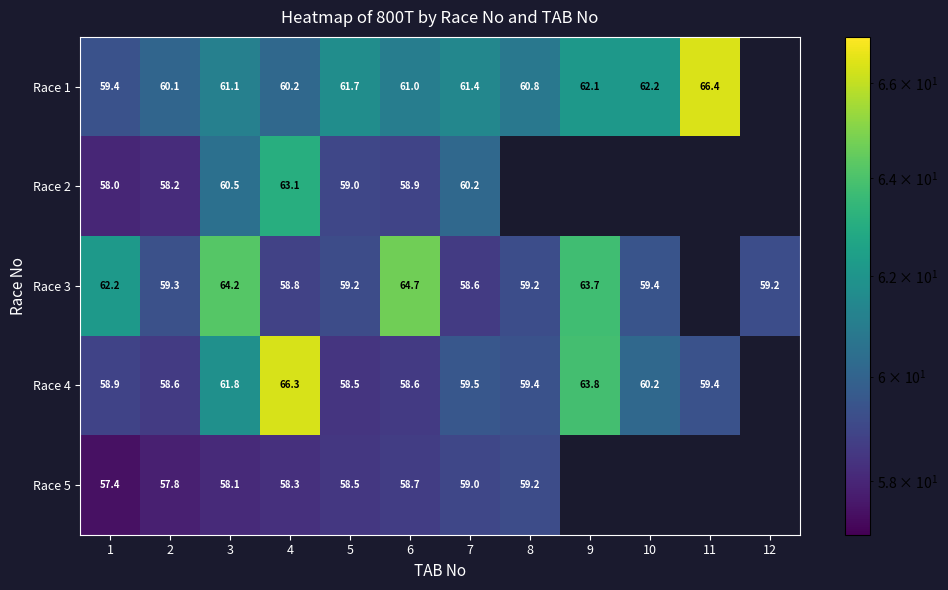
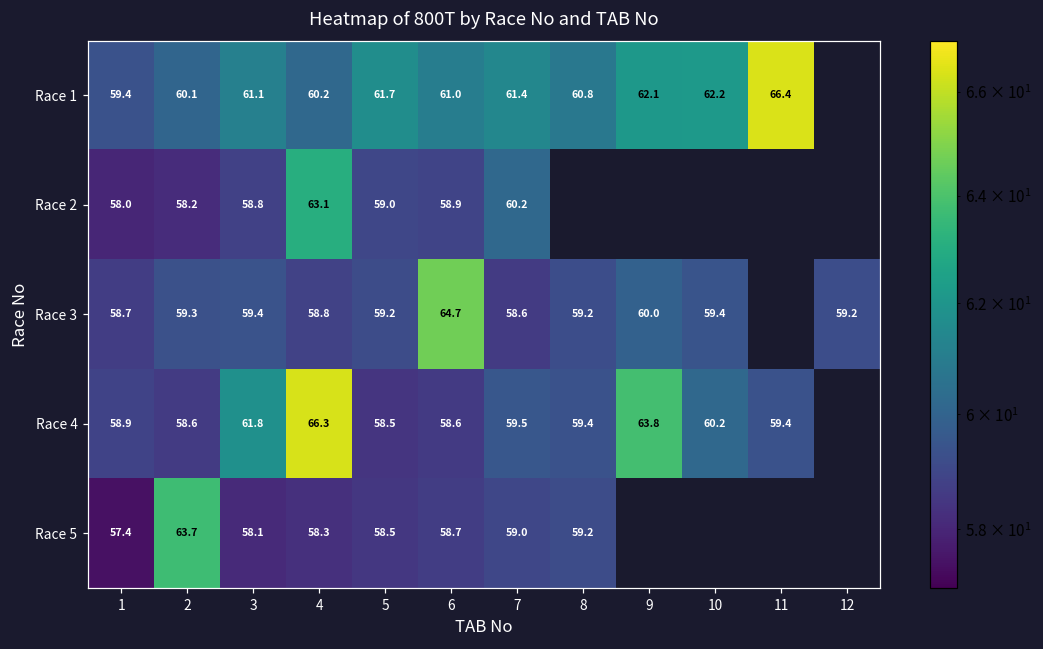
  {
    "Race 1": {
      "1": 59.4,
      "2": 60.1,
      "3": 61.1,
      "4": 60.2,
      "5": 61.7,
      "6": 61.0,
      "7": 61.4,
      "8": 60.8,
      "9": 62.1,
      "10": 62.2,
      "11": 66.4
    },
    "Race 2": {
      "1": 58.0,
      "2": 58.2,
-     "3": 60.5,
+     "3": 58.8,
      "4": 63.1,
      "5": 59.0,
      "6": 58.9,
      "7": 60.2
    },
    "Race 3": {
-     "1": 62.2,
+     "1": 58.7,
      "2": 59.3,
-     "3": 64.2,
+     "3": 59.4,
      "4": 58.8,
      "5": 59.2,
      "6": 64.7,
      "7": 58.6,
      "8": 59.2,
-     "9": 63.7,
+     "9": 60.0,
      "10": 59.4,
      "12": 59.2
    },
    "Race 4": {
      "1": 58.9,
      "2": 58.6,
      "3": 61.8,
      "4": 66.3,
      "5": 58.5,
      "6": 58.6,
      "7": 59.5,
      "8": 59.4,
      "9": 63.8,
      "10": 60.2,
      "11": 59.4
    },
    "Race 5": {
      "1": 57.4,
-     "2": 57.8,
+     "2": 63.7,
      "3": 58.1,
      "4": 58.3,
      "5": 58.5,
      "6": 58.7,
      "7": 59.0,
      "8": 59.2
    }
  }
